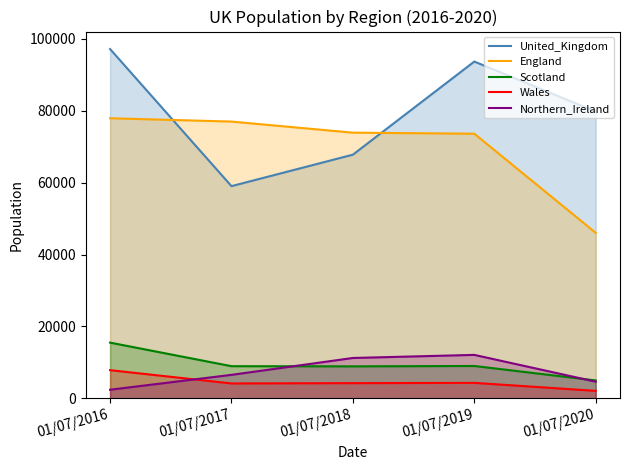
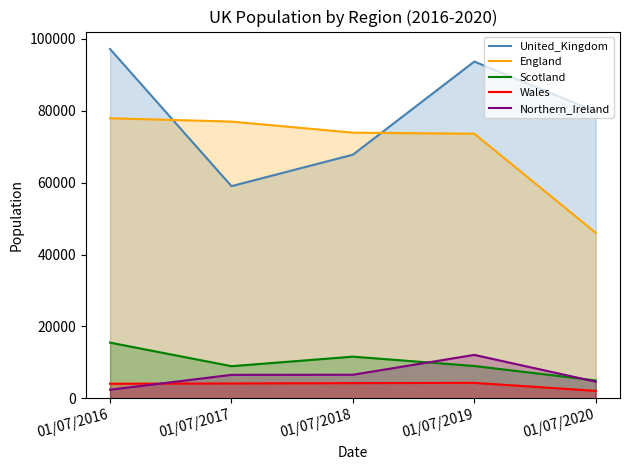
  {
    "United_Kingdom": {
      "01/07/2016": 97000,
      "01/07/2017": 59000,
      "01/07/2018": 68000,
      "01/07/2019": 94000
    },
    "England": {
      "01/07/2016": 78000,
      "01/07/2017": 77000,
      "01/07/2018": 74000,
      "01/07/2019": 74000,
      "01/07/2020": 46000
    },
    "Scotland": {
      "01/07/2016": 15000,
      "01/07/2017": 9000,
-     "01/07/2018": 9000,
+     "01/07/2018": 12000,
      "01/07/2019": 9000
    },
    "Wales": {
-     "01/07/2016": 8000,
+     "01/07/2016": 4000,
      "01/07/2017": 4000,
      "01/07/2018": 4000,
      "01/07/2019": 4000,
      "01/07/2020": 2000
    },
    "Northern_Ireland": {
      "01/07/2016": 2000,
      "01/07/2017": 7000,
-     "01/07/2018": 11000,
+     "01/07/2018": 7000,
      "01/07/2019": 12000
    }
  }
